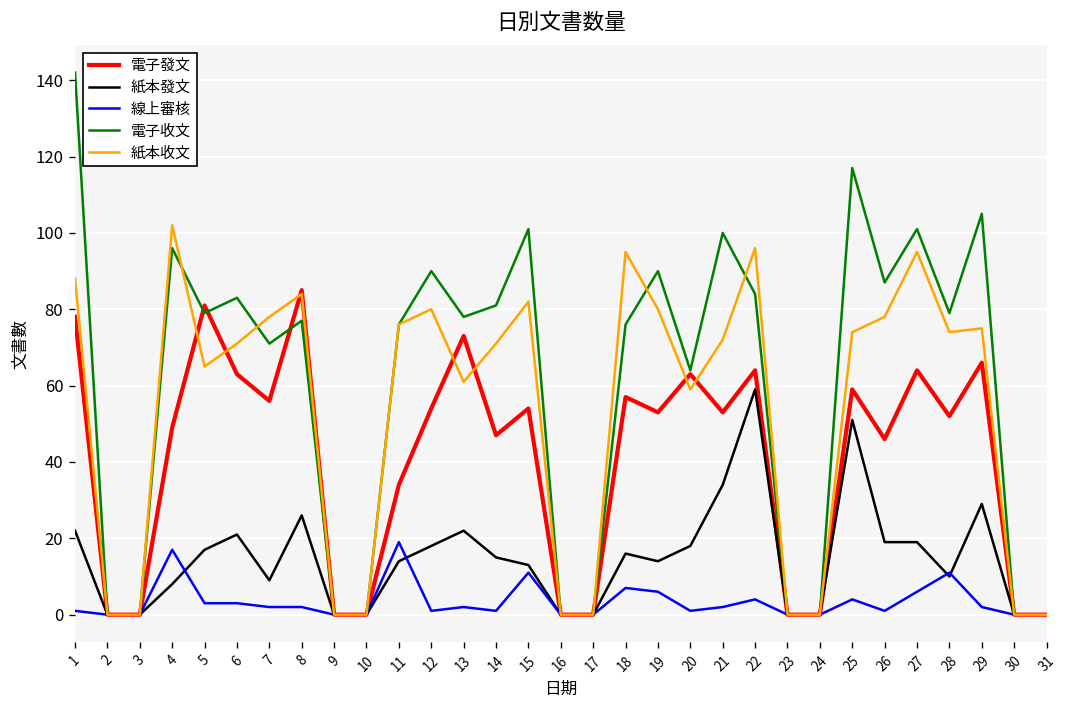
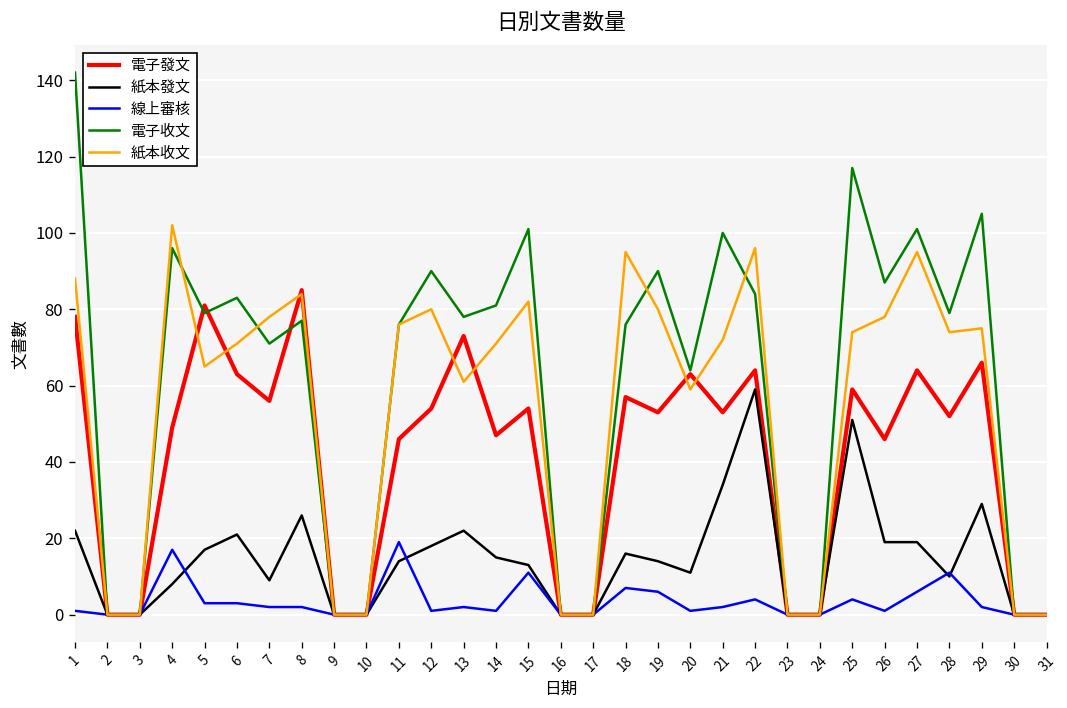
  {
    "電子發文": {
      "1": 78,
      "4": 49,
      "5": 81,
      "6": 63,
      "7": 56,
      "8": 85,
-     "11": 34,
+     "11": 46,
      "12": 54,
      "13": 73,
      "14": 47,
      "15": 54,
      "18": 57,
      "19": 53,
      "20": 63,
      "21": 53,
      "22": 64,
      "25": 59,
      "26": 46,
      "27": 64,
      "28": 52,
      "29": 66
    },
    "紙本發文": {
      "1": 22,
      "4": 8,
      "5": 17,
      "6": 21,
      "7": 9,
      "8": 26,
      "11": 14,
      "12": 18,
      "13": 22,
      "14": 15,
      "15": 13,
      "18": 16,
      "19": 14,
-     "20": 18,
+     "20": 11,
      "21": 34,
      "22": 59,
      "25": 51,
      "26": 19,
      "27": 19,
      "28": 10,
      "29": 29
    },
    "線上審核": {
      "1": 1,
      "4": 17,
      "5": 3,
      "6": 3,
      "7": 2,
      "8": 2,
      "11": 19,
      "12": 1,
      "13": 2,
      "14": 1,
      "15": 11,
      "18": 7,
      "19": 6,
      "20": 1,
      "21": 2,
      "22": 4,
      "25": 4,
      "26": 1,
      "27": 6,
      "28": 11,
      "29": 2
    },
    "電子收文": {
      "1": 142,
      "4": 96,
      "5": 79,
      "6": 83,
      "7": 71,
      "8": 77,
      "12": 90,
      "13": 78,
      "14": 81,
      "15": 101,
      "18": 76,
      "19": 90,
      "20": 64,
      "21": 100,
      "22": 84,
      "25": 117,
      "26": 87,
      "27": 101,
      "28": 79,
      "29": 105
    },
    "紙本收文": {
      "1": 88,
      "4": 102,
      "5": 65,
      "6": 71,
      "7": 78,
      "8": 84,
      "12": 80,
      "13": 61,
      "14": 71,
      "15": 82,
      "18": 95,
      "19": 80,
      "20": 59,
      "21": 72,
      "22": 96,
      "25": 74,
      "26": 78,
      "27": 95,
      "28": 74,
      "29": 75
    }
  }
